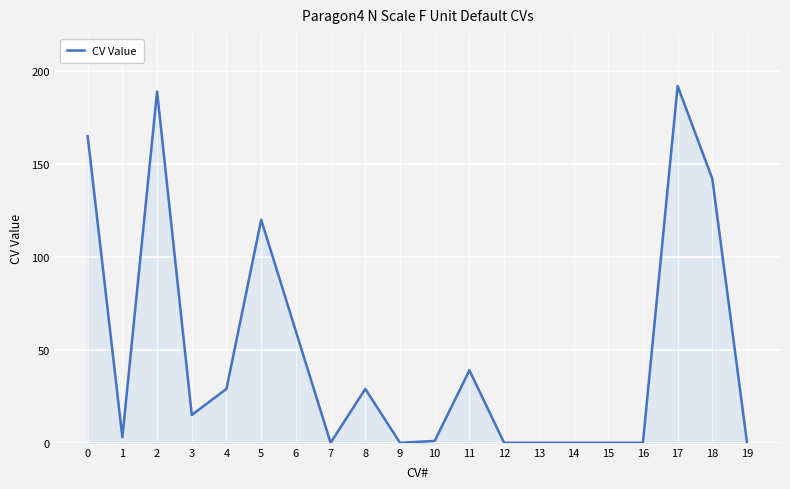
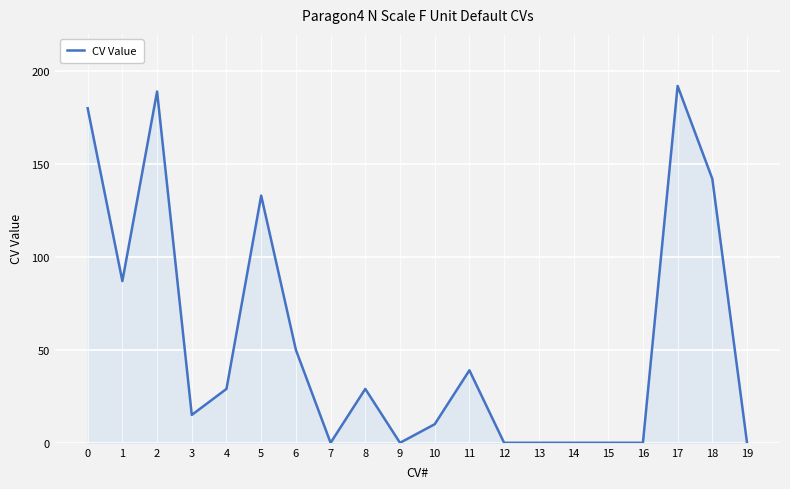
  {
-   "0": 165,
-   "1": 3,
+   "0": 180,
+   "1": 87,
    "2": 189,
    "3": 15,
    "4": 29,
-   "5": 120,
-   "6": 60,
+   "5": 133,
+   "6": 50,
    "7": 0,
    "8": 29,
    "9": 0,
-   "10": 1,
+   "10": 10,
    "11": 39,
    "12": 0,
    "13": 0,
    "14": 0,
    "15": 0,
    "16": 0,
    "17": 192,
    "18": 142,
    "19": 0
  }
